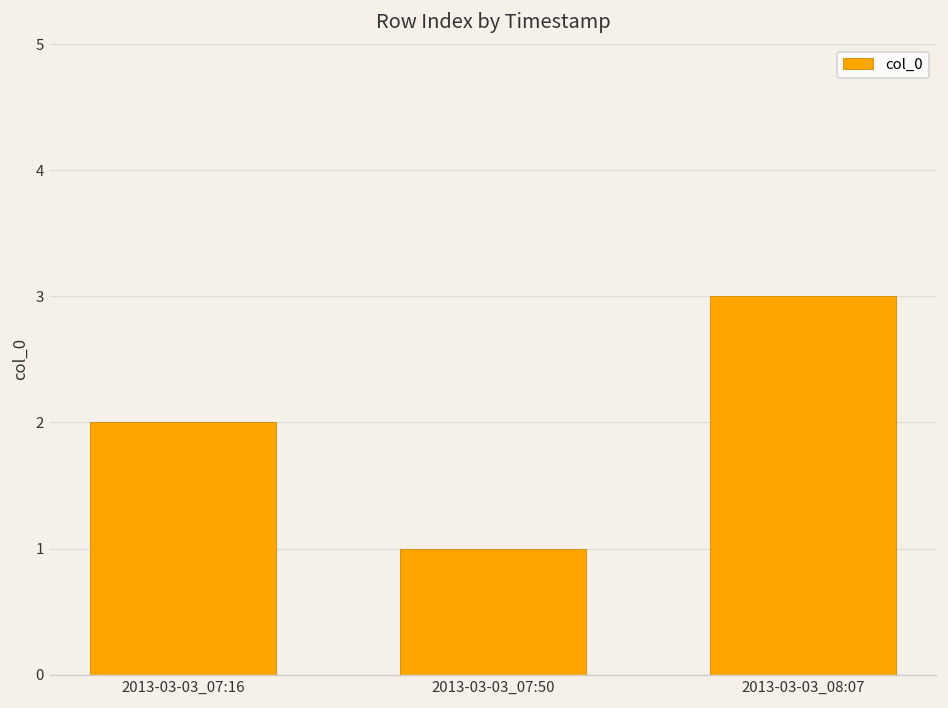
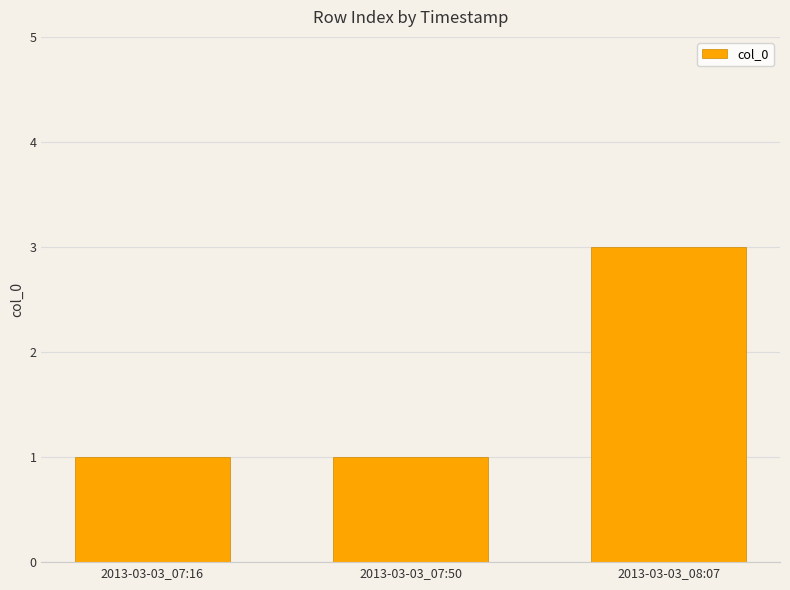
  {
-   "2013-03-03_07:16": 2,
+   "2013-03-03_07:16": 1,
    "2013-03-03_07:50": 1,
    "2013-03-03_08:07": 3
  }
